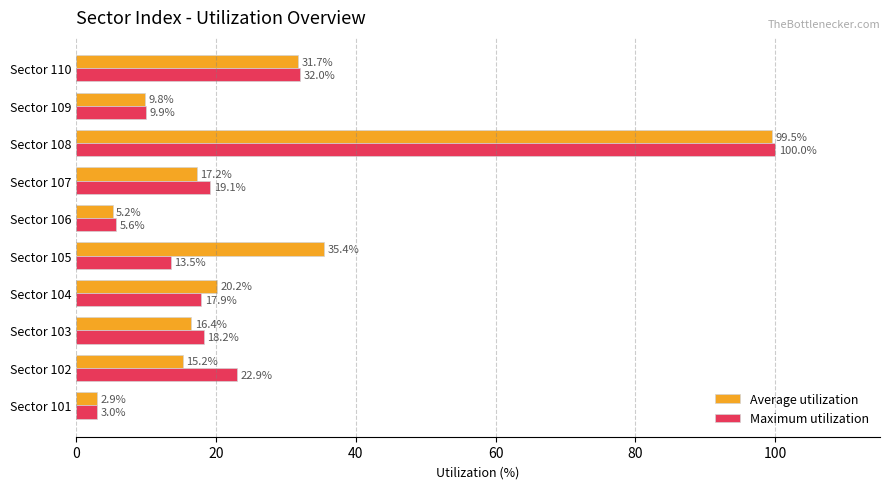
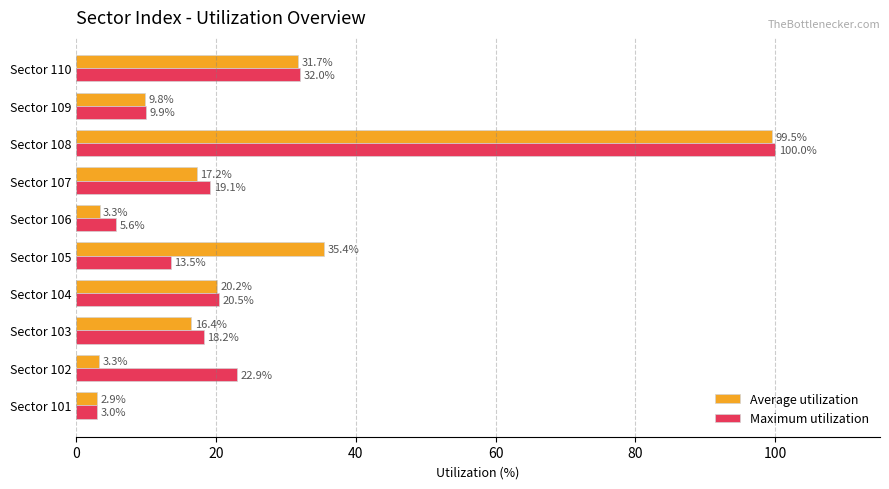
  {
    "Average utilization": {
      "Sector 110": "31.7%",
      "Sector 109": "9.8%",
      "Sector 108": "99.5%",
      "Sector 107": "17.2%",
-     "Sector 106": "5.2%",
+     "Sector 106": "3.3%",
      "Sector 105": "35.4%",
      "Sector 104": "20.2%",
      "Sector 103": "16.4%",
-     "Sector 102": "15.2%",
+     "Sector 102": "3.3%",
      "Sector 101": "2.9%"
    },
    "Maximum utilization": {
      "Sector 110": "32.0%",
      "Sector 109": "9.9%",
      "Sector 108": "100.0%",
      "Sector 107": "19.1%",
      "Sector 106": "5.6%",
      "Sector 105": "13.5%",
-     "Sector 104": "17.9%",
+     "Sector 104": "20.5%",
      "Sector 103": "18.2%",
      "Sector 102": "22.9%",
      "Sector 101": "3.0%"
    }
  }
